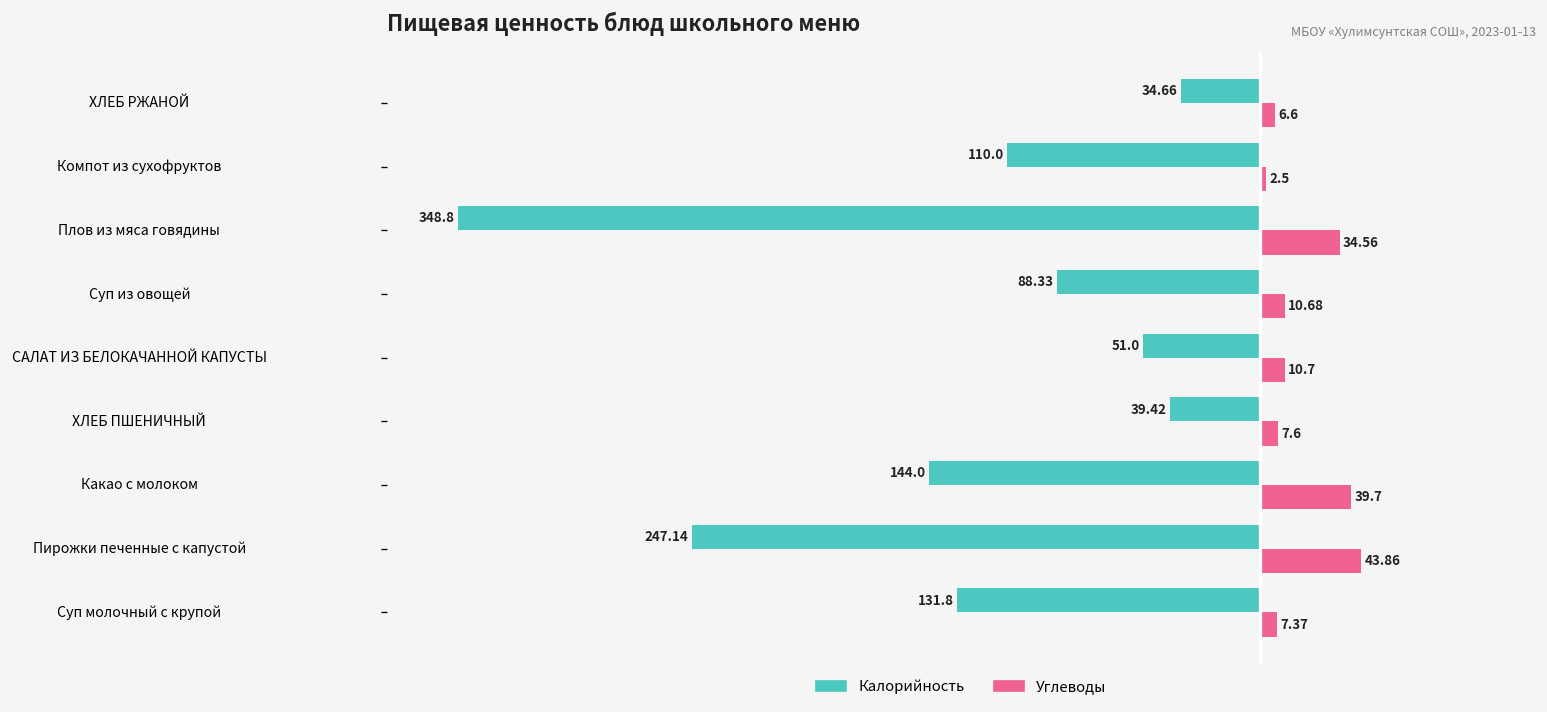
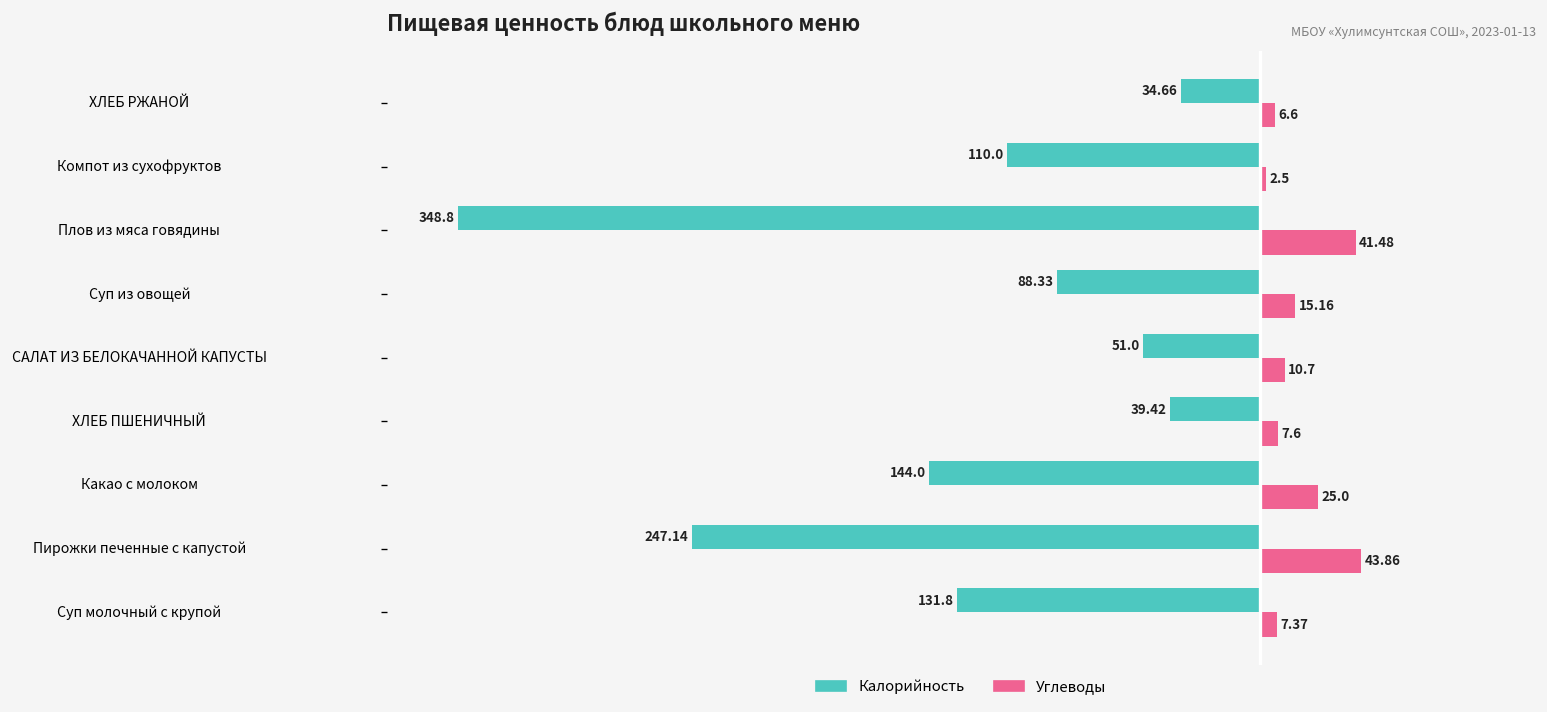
  {
    "Углеводы": {
      "ХЛЕБ РЖАНОЙ": 6.6,
      "Компот из сухофруктов": 2.5,
-     "Плов из мяса говядины": 34.56,
-     "Суп из овощей": 10.68,
+     "Плов из мяса говядины": 41.48,
+     "Суп из овощей": 15.16,
      "САЛАТ ИЗ БЕЛОКАЧАННОЙ КАПУСТЫ": 10.7,
      "ХЛЕБ ПШЕНИЧНЫЙ": 7.6,
-     "Какао с молоком": 39.7,
+     "Какао с молоком": 25.0,
      "Пирожки печенные с капустой": 43.86,
      "Суп молочный с крупой": 7.37
    }
  }
